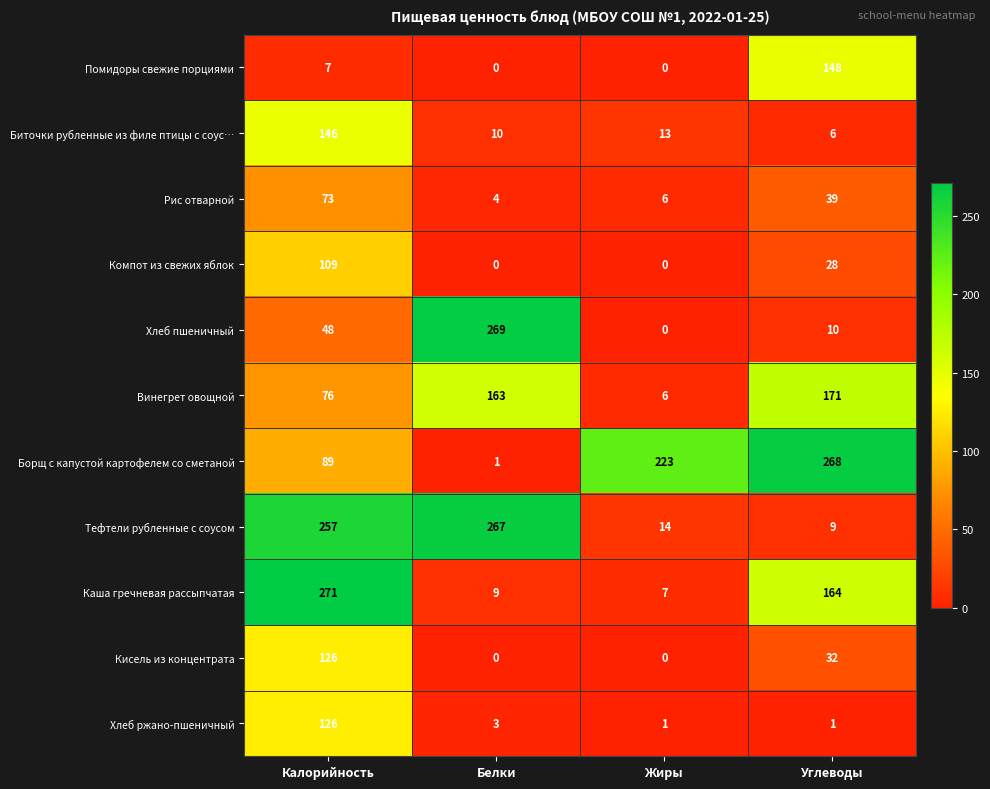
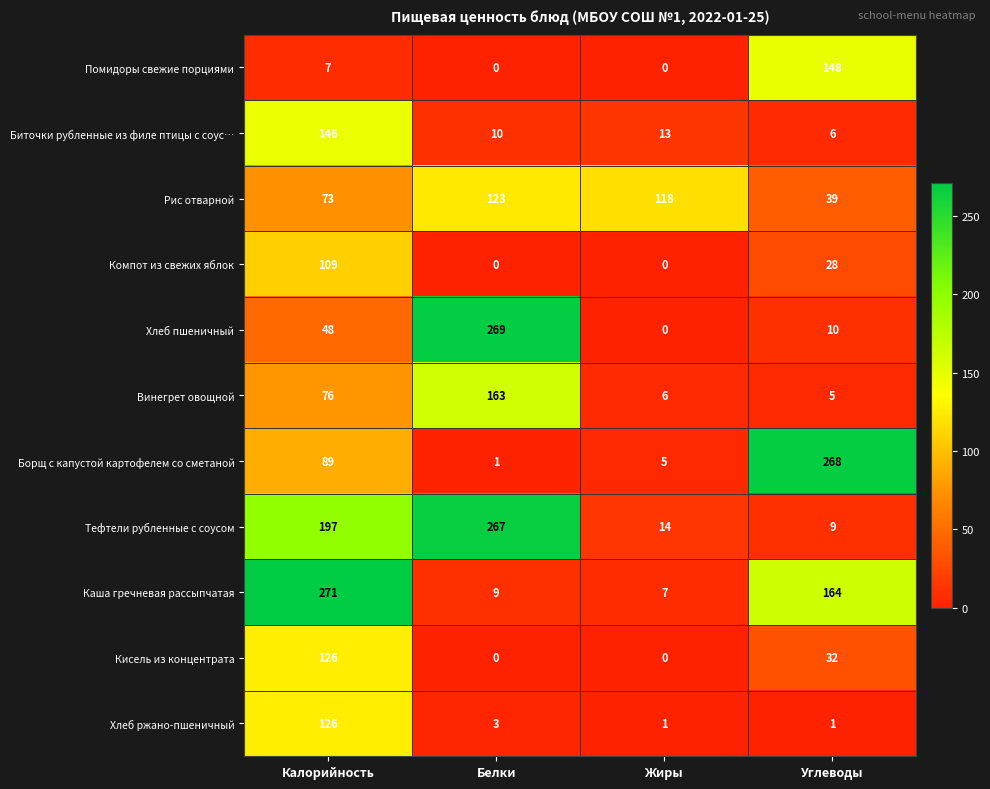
  {
    "Помидоры свежие порциями": {
      "Калорийность": 7,
      "Белки": 0,
      "Жиры": 0,
      "Углеводы": 148
    },
    "Биточки рубленные из филе птицы с соус…": {
      "Калорийность": 146,
      "Белки": 10,
      "Жиры": 13,
      "Углеводы": 6
    },
    "Рис отварной": {
      "Калорийность": 73,
-     "Белки": 4,
-     "Жиры": 6,
+     "Белки": 123,
+     "Жиры": 118,
      "Углеводы": 39
    },
    "Компот из свежих яблок": {
      "Калорийность": 109,
      "Белки": 0,
      "Жиры": 0,
      "Углеводы": 28
    },
    "Хлеб пшеничный": {
      "Калорийность": 48,
      "Белки": 269,
      "Жиры": 0,
      "Углеводы": 10
    },
    "Винегрет овощной": {
      "Калорийность": 76,
      "Белки": 163,
      "Жиры": 6,
-     "Углеводы": 171
+     "Углеводы": 5
    },
    "Борщ с капустой картофелем со сметаной": {
      "Калорийность": 89,
      "Белки": 1,
-     "Жиры": 223,
+     "Жиры": 5,
      "Углеводы": 268
    },
    "Тефтели рубленные с соусом": {
-     "Калорийность": 257,
+     "Калорийность": 197,
      "Белки": 267,
      "Жиры": 14,
      "Углеводы": 9
    },
    "Каша гречневая рассыпчатая": {
      "Калорийность": 271,
      "Белки": 9,
      "Жиры": 7,
      "Углеводы": 164
    },
    "Кисель из концентрата": {
      "Калорийность": 126,
      "Белки": 0,
      "Жиры": 0,
      "Углеводы": 32
    },
    "Хлеб ржано-пшеничный": {
      "Калорийность": 126,
      "Белки": 3,
      "Жиры": 1,
      "Углеводы": 1
    }
  }
